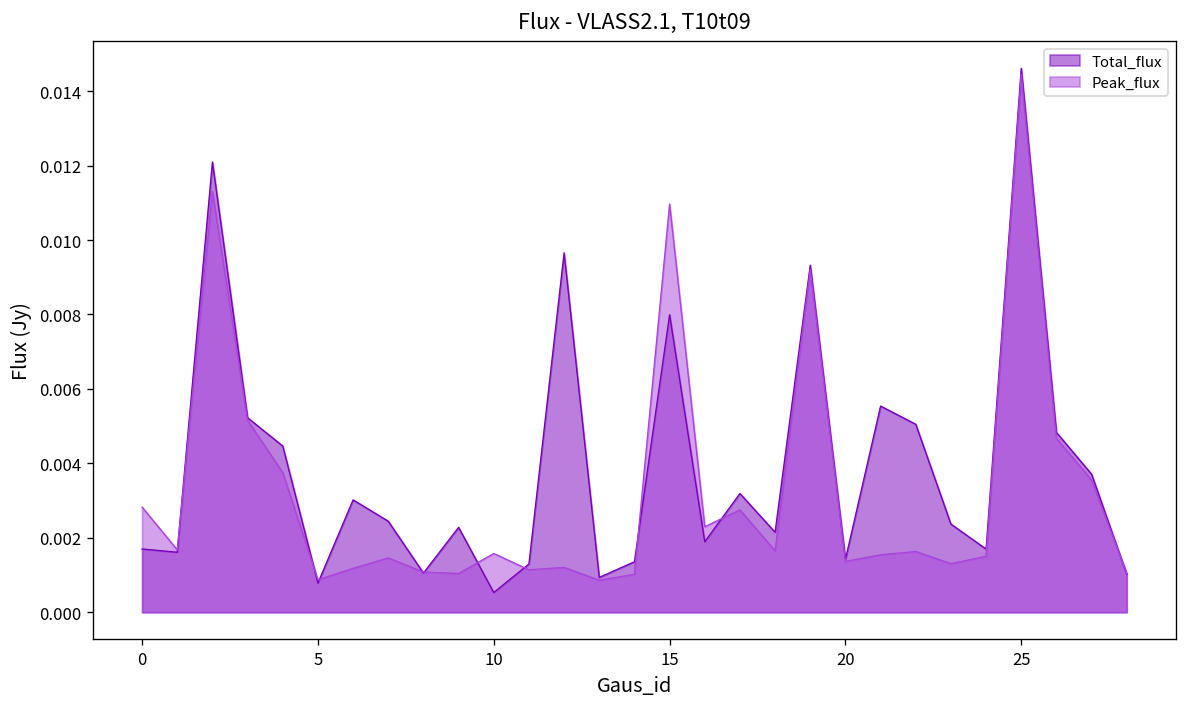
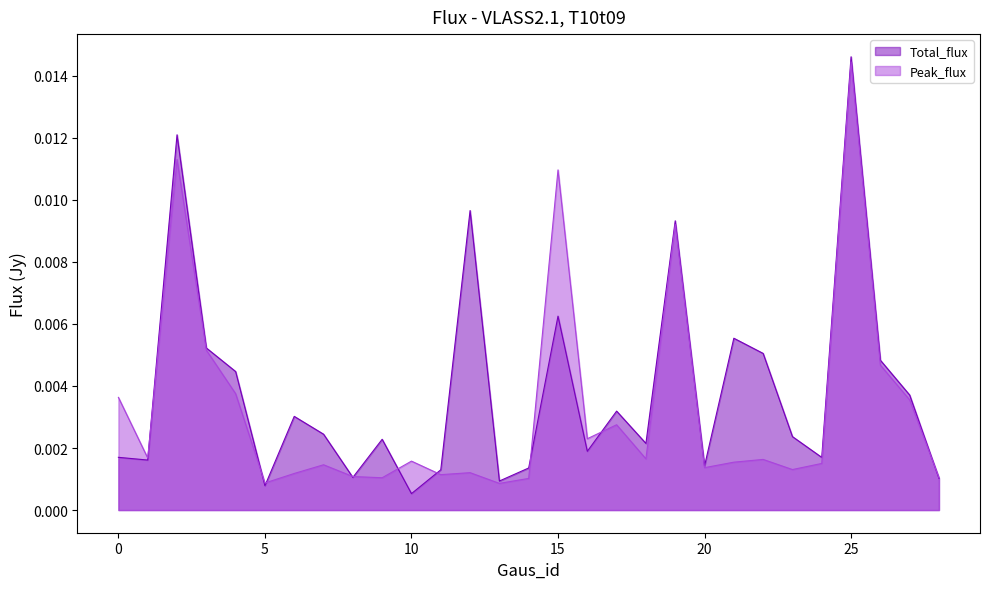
  {
    "Total_flux": {
      "0": 0.0017,
      "5": 0.0008,
      "10": 0.0005,
-     "15": 0.0080,
+     "15": 0.0063,
      "25": 0.0146
    },
    "Peak_flux": {
-     "0": 0.0028,
+     "0": 0.0036,
      "5": 0.0009,
      "10": 0.0016,
      "15": 0.0110,
      "25": 0.0144
    }
  }
